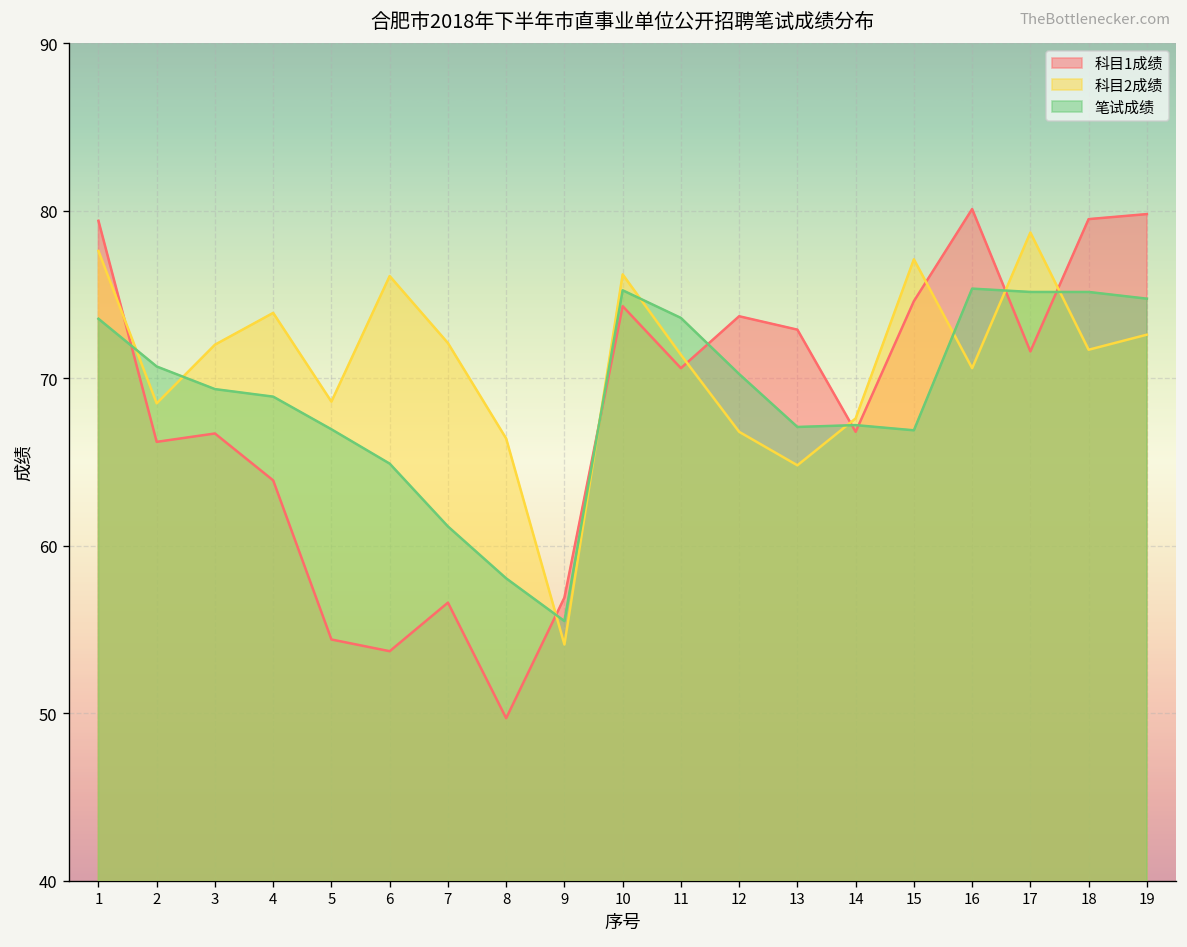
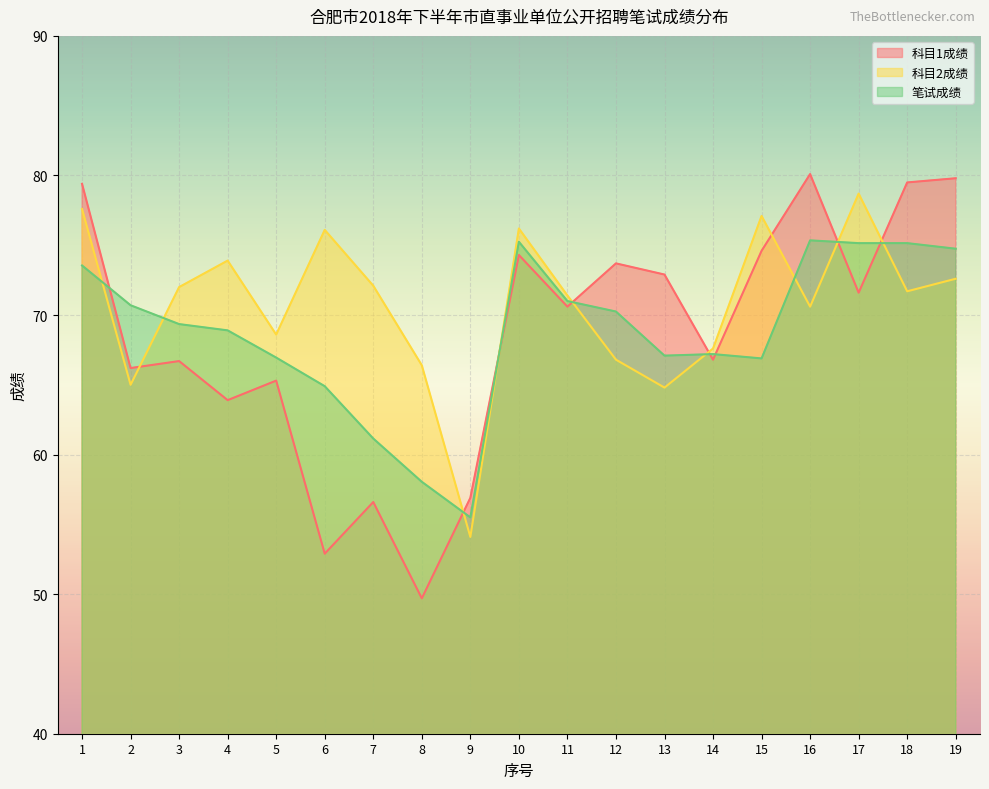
  {
    "科目1成绩": {
      "1": 79.4,
      "2": 66.2,
      "3": 66.7,
      "4": 63.9,
-     "5": 54.4,
-     "6": 53.7,
+     "5": 65.3,
+     "6": 52.9,
      "7": 56.6,
      "8": 49.7,
      "9": 56.9,
      "10": 74.3,
      "11": 70.6,
      "12": 73.7,
      "13": 72.9,
      "14": 66.8,
      "15": 74.6,
      "16": 80.1,
      "17": 71.6,
      "18": 79.5,
      "19": 79.8
    },
    "科目2成绩": {
      "1": 77.6,
-     "2": 68.5,
+     "2": 65.0,
      "3": 72.0,
      "4": 73.9,
      "5": 68.6,
      "6": 76.1,
      "7": 72.1,
      "8": 66.4,
      "9": 54.1,
      "10": 76.2,
      "11": 71.4,
      "12": 66.8,
      "13": 64.8,
      "14": 67.6,
      "15": 77.1,
      "16": 70.6,
      "17": 78.7,
      "18": 71.7,
      "19": 72.6
    },
    "笔试成绩": {
      "1": 73.6,
      "2": 70.7,
      "3": 69.4,
      "4": 68.9,
      "5": 67.0,
      "6": 64.9,
      "7": 61.2,
      "8": 58.1,
      "9": 55.5,
      "10": 75.3,
-     "11": 73.6,
+     "11": 71.0,
      "12": 70.3,
      "13": 67.1,
      "14": 67.2,
      "15": 66.9,
      "16": 75.4,
      "17": 75.2,
      "18": 75.2,
      "19": 74.8
    }
  }
